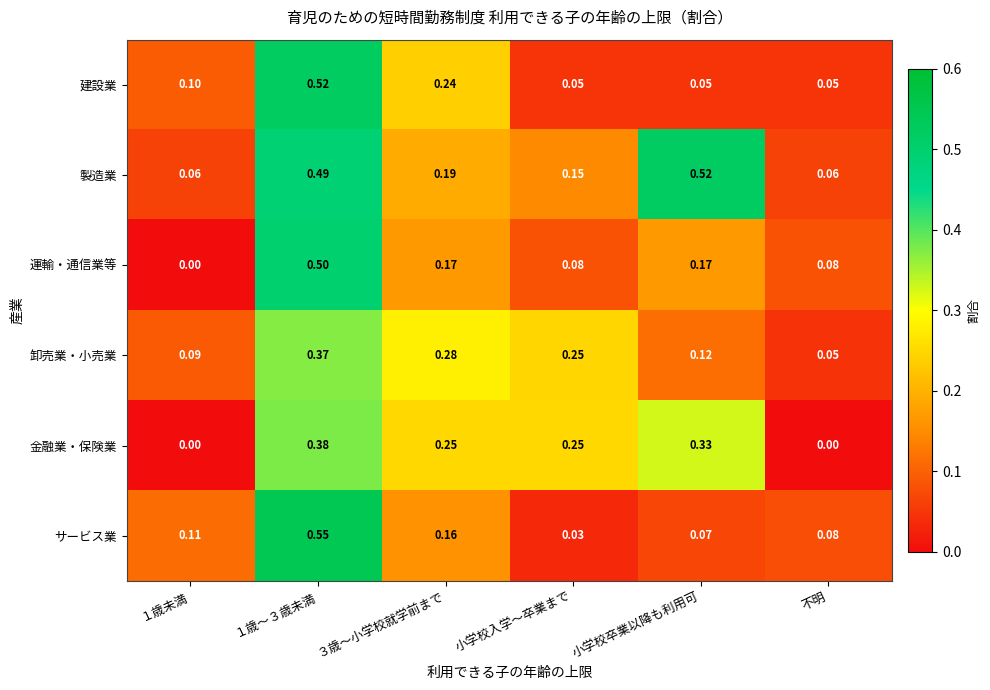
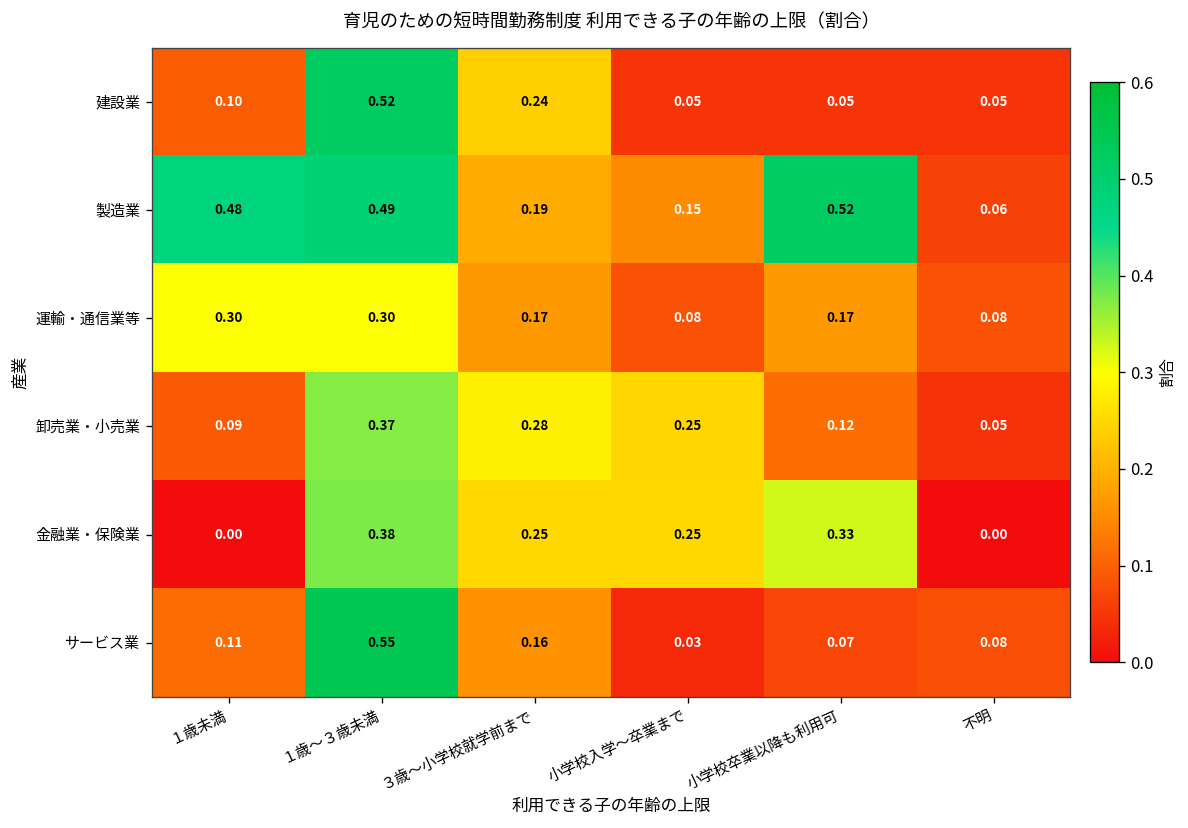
  {
    "建設業": {
      "１歳未満": 0.10,
      "１歳～３歳未満": 0.52,
      "３歳～小学校就学前まで": 0.24,
      "小学校入学～卒業まで": 0.05,
      "小学校卒業以降も利用可": 0.05,
      "不明": 0.05
    },
    "製造業": {
-     "１歳未満": 0.06,
+     "１歳未満": 0.48,
      "１歳～３歳未満": 0.49,
      "３歳～小学校就学前まで": 0.19,
      "小学校入学～卒業まで": 0.15,
      "小学校卒業以降も利用可": 0.52,
      "不明": 0.06
    },
    "運輸・通信業等": {
-     "１歳未満": 0.00,
-     "１歳～３歳未満": 0.50,
+     "１歳未満": 0.30,
+     "１歳～３歳未満": 0.30,
      "３歳～小学校就学前まで": 0.17,
      "小学校入学～卒業まで": 0.08,
      "小学校卒業以降も利用可": 0.17,
      "不明": 0.08
    },
    "卸売業・小売業": {
      "１歳未満": 0.09,
      "１歳～３歳未満": 0.37,
      "３歳～小学校就学前まで": 0.28,
      "小学校入学～卒業まで": 0.25,
      "小学校卒業以降も利用可": 0.12,
      "不明": 0.05
    },
    "金融業・保険業": {
      "１歳未満": 0.00,
      "１歳～３歳未満": 0.38,
      "３歳～小学校就学前まで": 0.25,
      "小学校入学～卒業まで": 0.25,
      "小学校卒業以降も利用可": 0.33,
      "不明": 0.00
    },
    "サービス業": {
      "１歳未満": 0.11,
      "１歳～３歳未満": 0.55,
      "３歳～小学校就学前まで": 0.16,
      "小学校入学～卒業まで": 0.03,
      "小学校卒業以降も利用可": 0.07,
      "不明": 0.08
    }
  }
